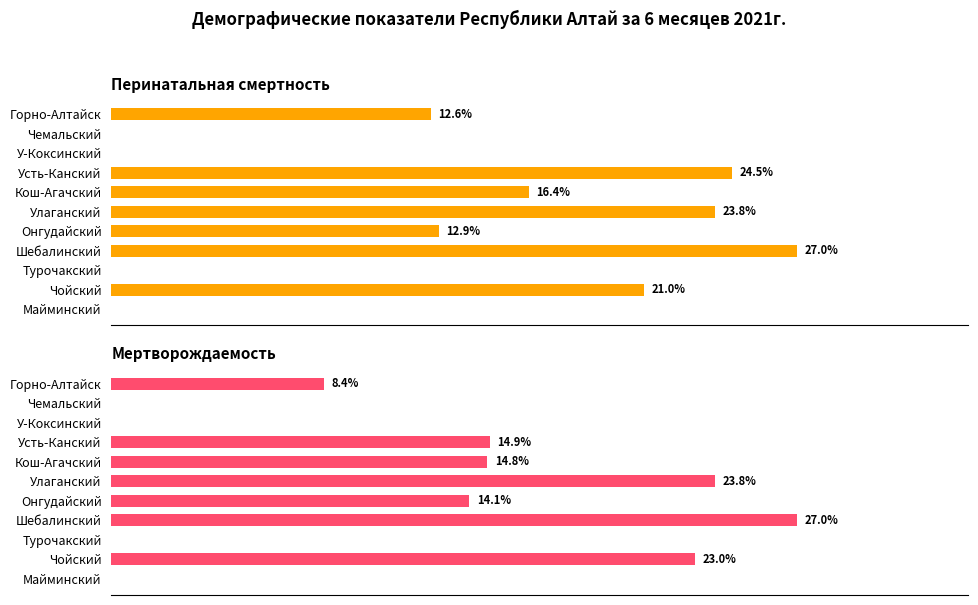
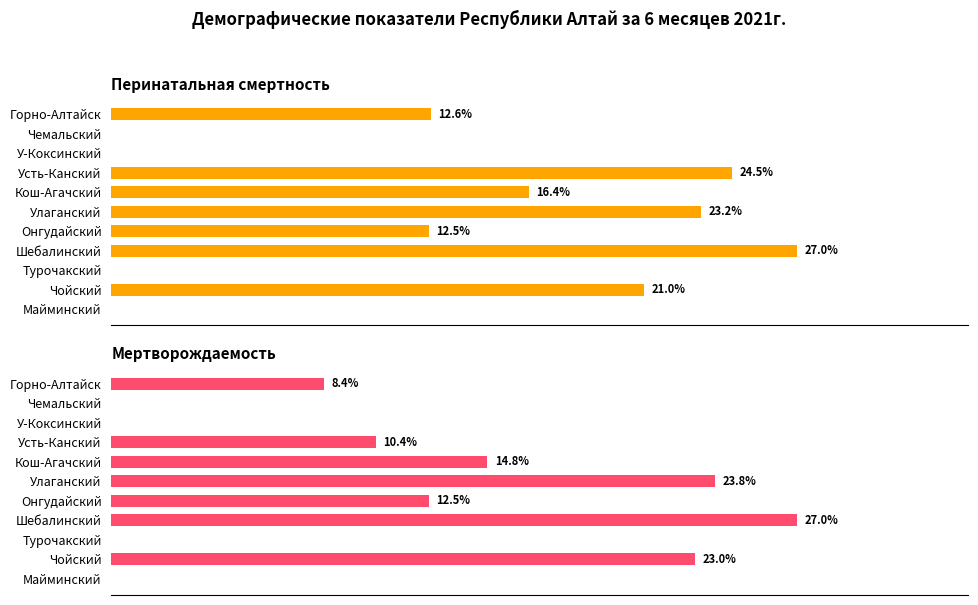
  {
    "Перинатальная смертность": {
      "Горно-Алтайск": "12.6%",
      "Усть-Канский": "24.5%",
      "Кош-Агачский": "16.4%",
-     "Улаганский": "23.8%",
-     "Онгудайский": "12.9%",
+     "Улаганский": "23.2%",
+     "Онгудайский": "12.5%",
      "Шебалинский": "27.0%",
      "Чойский": "21.0%"
    },
    "Мертворождаемость": {
      "Горно-Алтайск": "8.4%",
-     "Усть-Канский": "14.9%",
+     "Усть-Канский": "10.4%",
      "Кош-Агачский": "14.8%",
      "Улаганский": "23.8%",
-     "Онгудайский": "14.1%",
+     "Онгудайский": "12.5%",
      "Шебалинский": "27.0%",
      "Чойский": "23.0%"
    }
  }
